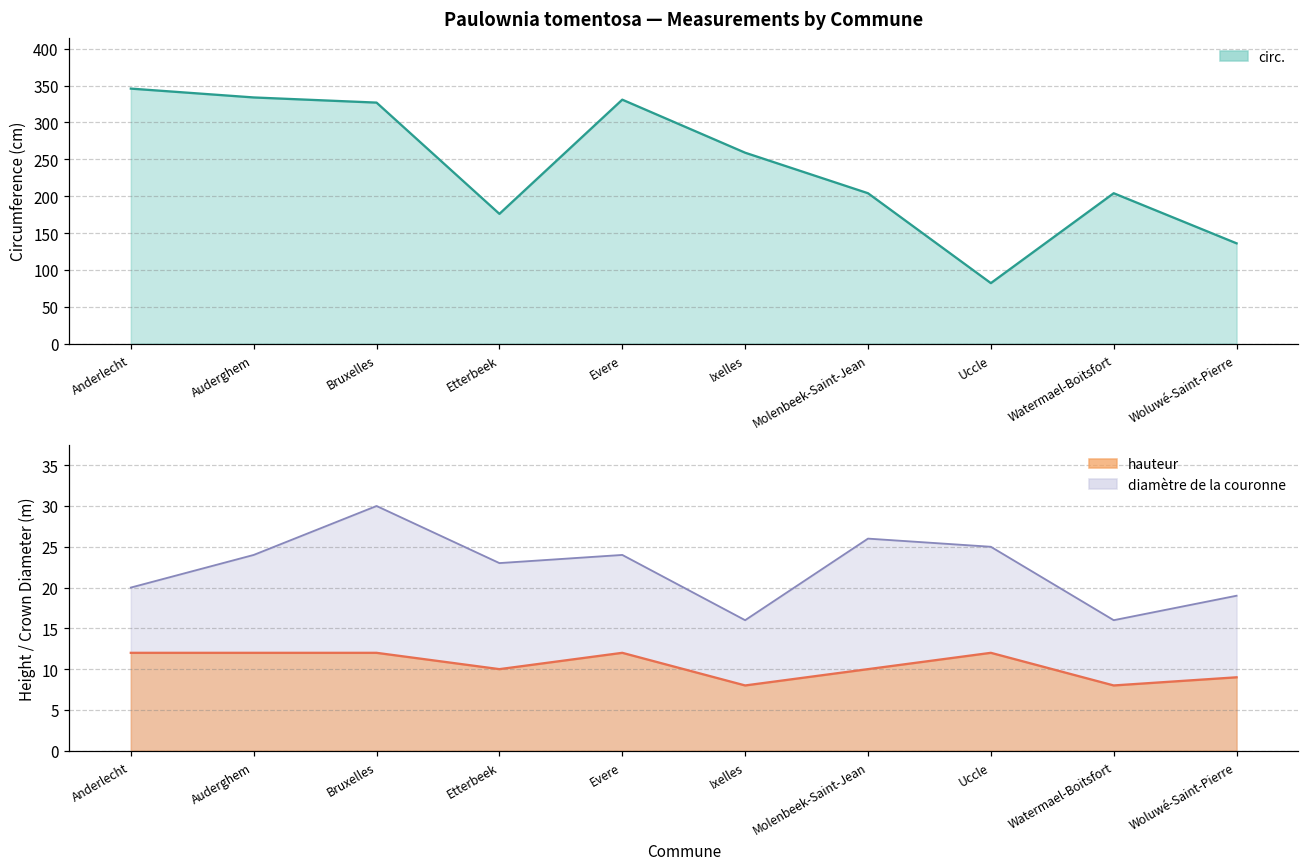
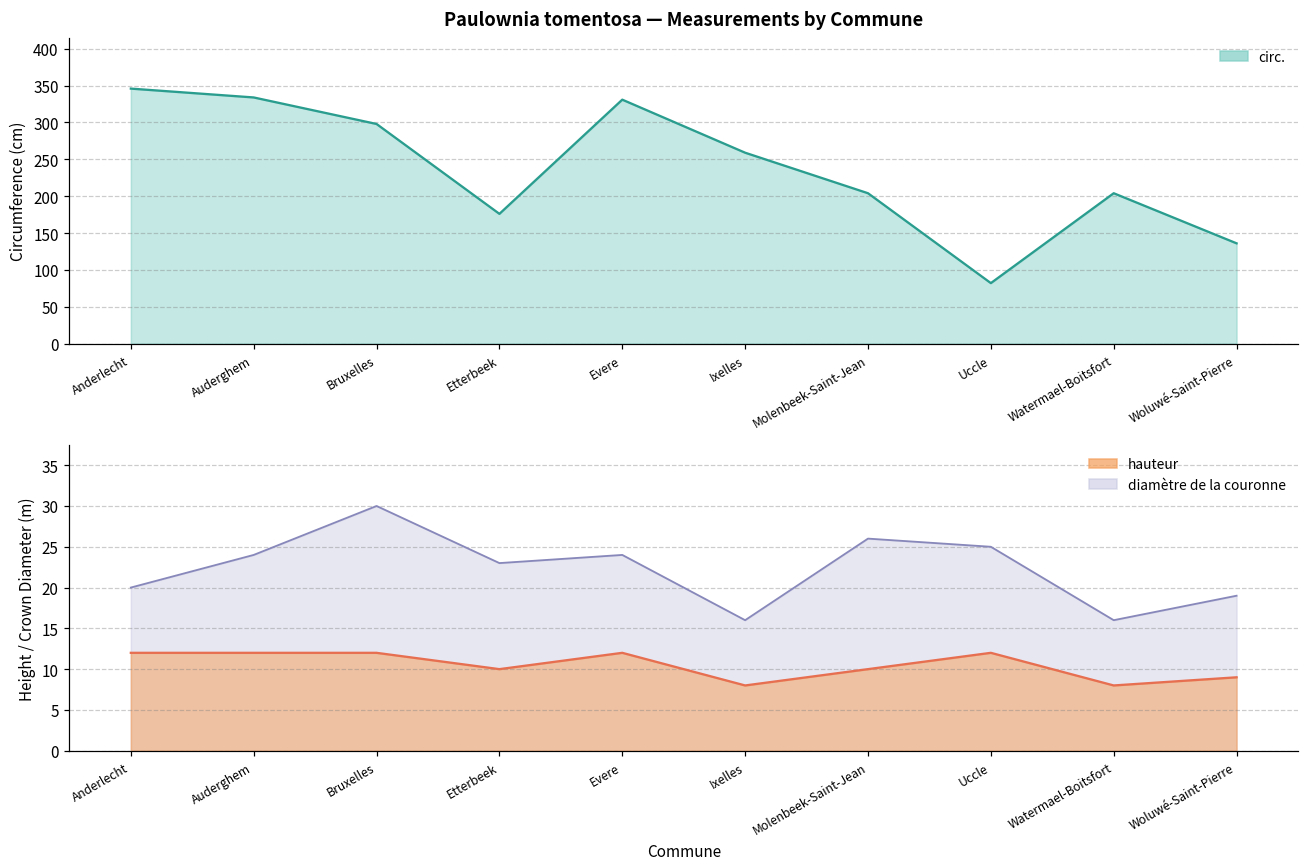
  {
    "Paulownia tomentosa — Measurements by Commune": {
      "Anderlecht": 350,
      "Auderghem": 330,
-     "Bruxelles": 330,
+     "Bruxelles": 300,
      "Etterbeek": 180,
      "Evere": 330,
      "Ixelles": 260,
      "Molenbeek-Saint-Jean": 200,
      "Uccle": 80,
      "Watermael-Boitsfort": 200,
      "Woluwé-Saint-Pierre": 140
    }
  }
